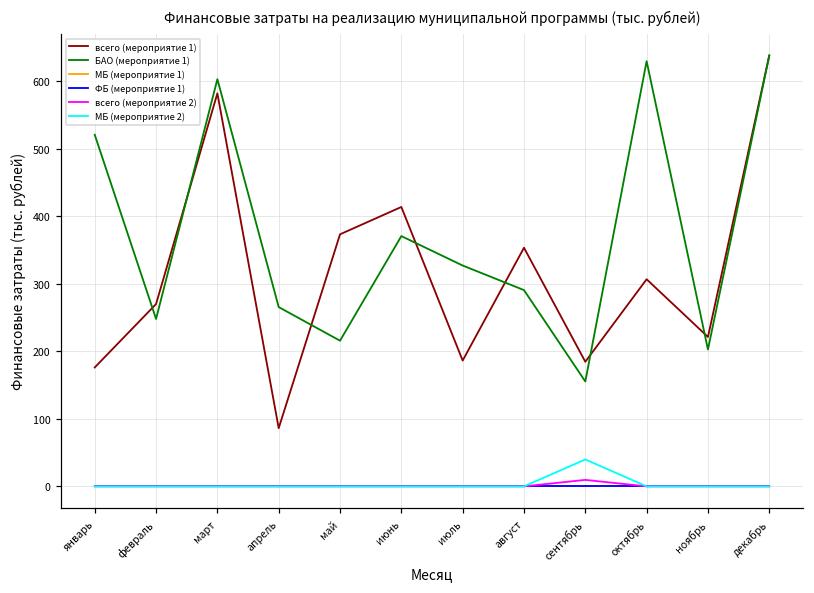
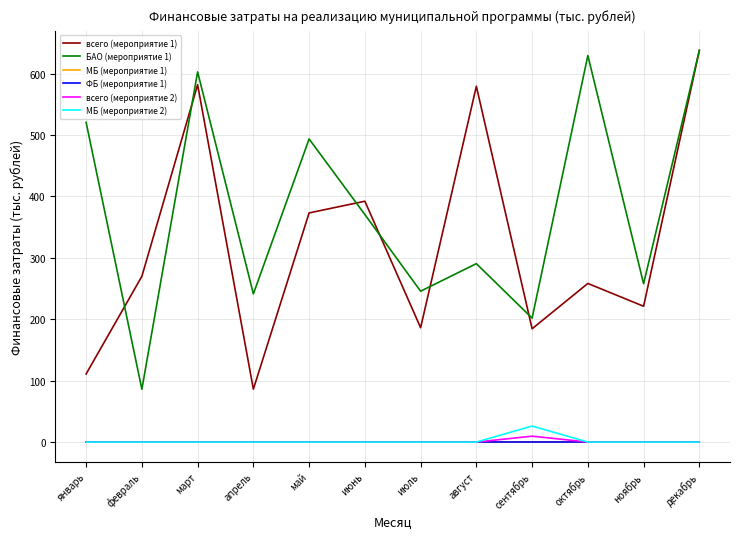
  {
    "всего (мероприятие 1)": {
-     "январь": 180,
+     "январь": 110,
      "февраль": 270,
      "март": 580,
      "апрель": 90,
      "май": 370,
-     "июнь": 410,
+     "июнь": 390,
      "июль": 190,
-     "август": 350,
+     "август": 580,
      "сентябрь": 180,
-     "октябрь": 310,
+     "октябрь": 260,
      "ноябрь": 220
    },
    "БАО (мероприятие 1)": {
      "январь": 520,
-     "февраль": 250,
+     "февраль": 90,
      "март": 600,
-     "апрель": 270,
-     "май": 220,
+     "апрель": 240,
+     "май": 490,
      "июнь": 370,
-     "июль": 330,
+     "июль": 250,
      "август": 290,
-     "сентябрь": 160,
+     "сентябрь": 200,
      "октябрь": 630,
-     "ноябрь": 200
+     "ноябрь": 260
    },
    "ФБ (мероприятие 1)": {
      "сентябрь": 0
    },
    "всего (мероприятие 2)": {
      "сентябрь": 10
    },
    "МБ (мероприятие 2)": {
-     "сентябрь": 40
+     "сентябрь": 30
    }
  }
